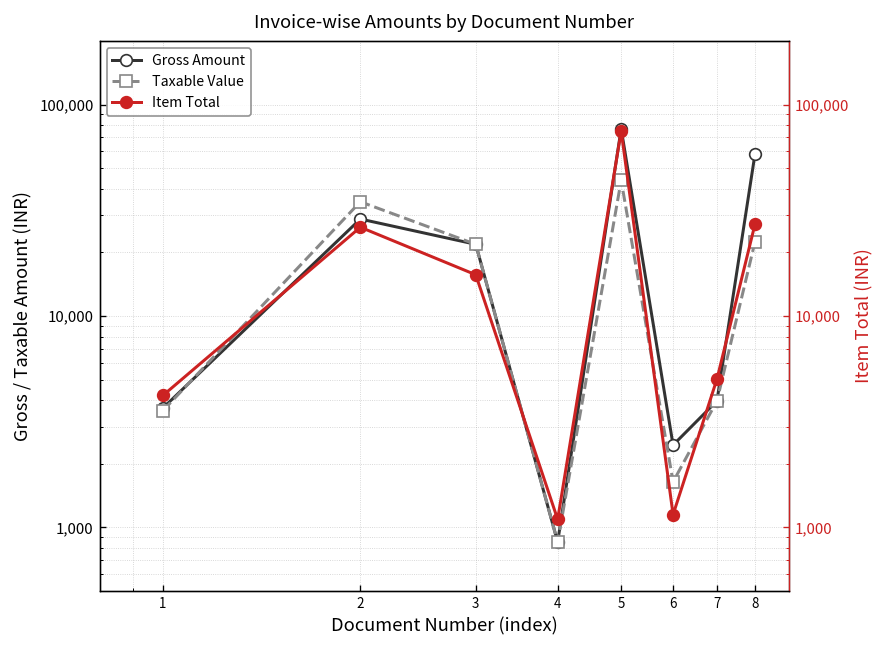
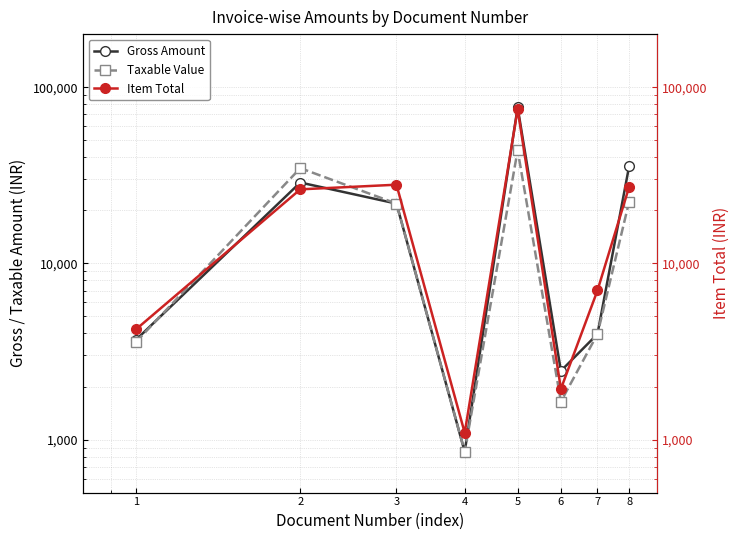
  {
    "Gross Amount": {
      "2": "29,000",
      "5": "80,000",
      "6": "2,500",
-     "8": "58,000"
+     "8": "36,000"
    },
    "Taxable Value": {
      "2": "35,000",
      "5": "44,000",
      "6": "1,600",
      "8": "22,000"
    },
    "Item Total": {
      "1": "4,200",
      "2": "26,000",
-     "3": "16,000",
+     "3": "28,000",
      "4": "1,100",
      "5": "75,000",
-     "6": "1,200",
-     "7": "5,000",
+     "6": "1,900",
+     "7": "7,000",
      "8": "27,000"
    }
  }
